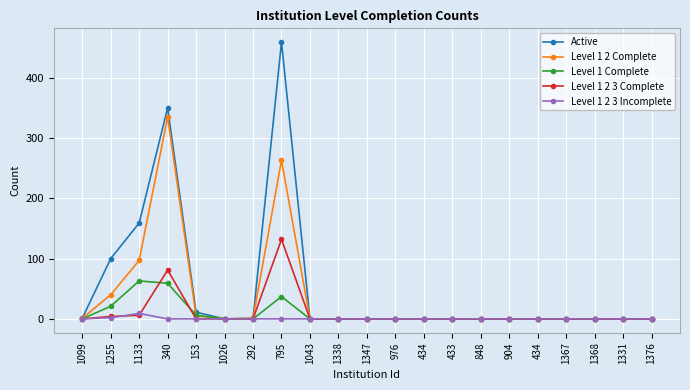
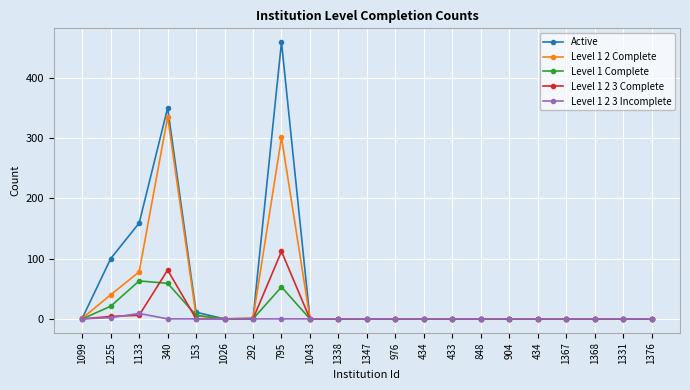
  {
    "Active": {
      "1255": 100,
      "1133": 160,
      "340": 350,
      "153": 10,
      "795": 460
    },
    "Level 1 2 Complete": {
      "1255": 40,
-     "1133": 100,
+     "1133": 80,
      "340": 340,
-     "795": 260
+     "795": 300
    },
    "Level 1 Complete": {
      "1255": 20,
      "1133": 60,
      "340": 60,
-     "795": 40
+     "795": 50
    },
    "Level 1 2 3 Complete": {
      "340": 80,
-     "795": 130
+     "795": 110
    },
    "Level 1 2 3 Incomplete": {
      "340": 0,
      "795": 0
    }
  }
